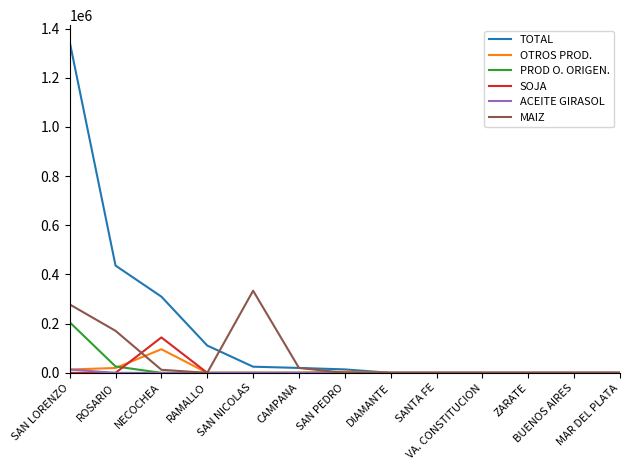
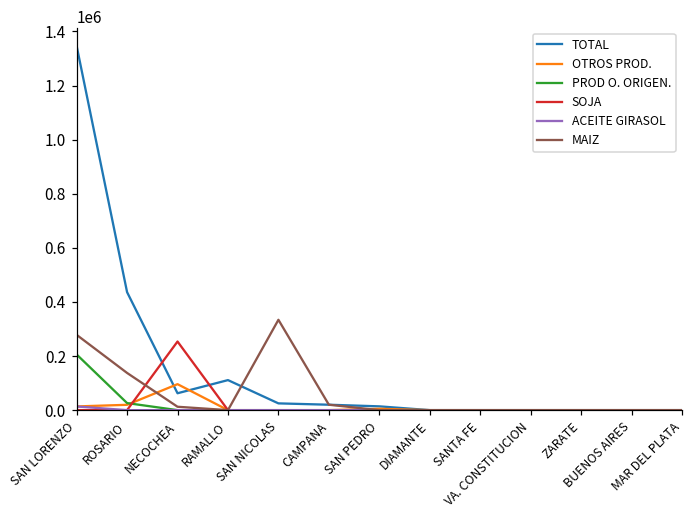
  {
    "TOTAL": {
      "SAN LORENZO": 1350000,
      "ROSARIO": 440000,
-     "NECOCHEA": 310000,
+     "NECOCHEA": 60000,
      "RAMALLO": 110000,
      "SAN NICOLAS": 30000
    },
    "OTROS PROD.": {
      "NECOCHEA": 100000
    },
    "PROD O. ORIGEN.": {
      "SAN LORENZO": 210000
    },
    "SOJA": {
      "SAN LORENZO": 0,
-     "NECOCHEA": 140000
+     "NECOCHEA": 250000
    },
    "MAIZ": {
      "SAN LORENZO": 280000,
-     "ROSARIO": 170000,
+     "ROSARIO": 140000,
      "NECOCHEA": 10000,
      "SAN NICOLAS": 330000
    }
  }
